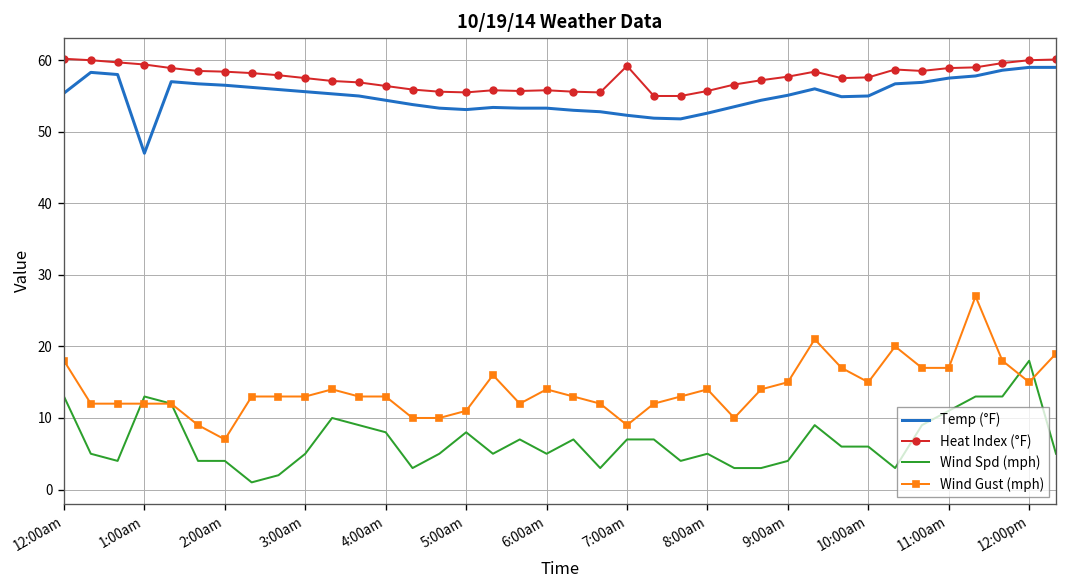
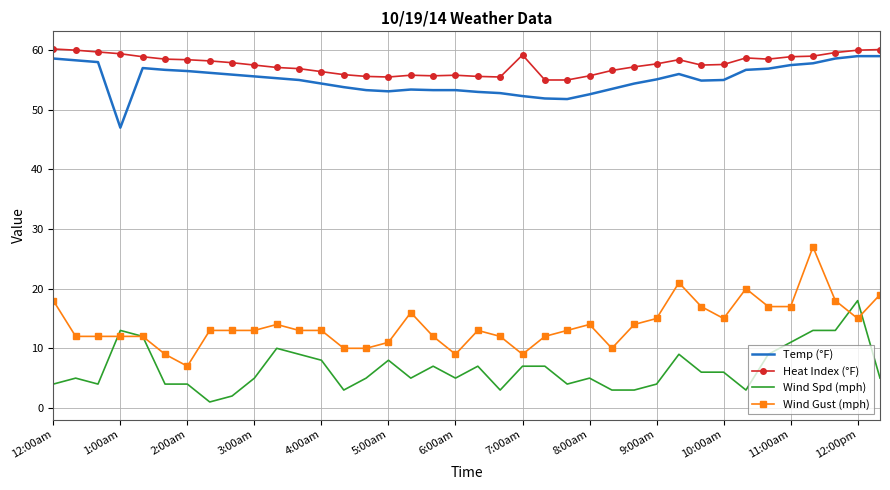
  {
    "Temp (°F)": {
-     "12:00am": 55,
+     "12:00am": 59,
      "1:00am": 47,
      "2:00am": 57,
      "3:00am": 56,
      "4:00am": 54,
      "5:00am": 53,
      "6:00am": 53,
      "7:00am": 52,
      "8:00am": 53,
      "9:00am": 55,
      "10:00am": 55,
      "11:00am": 58,
      "12:00pm": 59
    },
    "Heat Index (°F)": {
      "12:00am": 60,
      "1:00am": 59,
      "2:00am": 58,
      "3:00am": 58,
      "4:00am": 56,
      "5:00am": 56,
      "6:00am": 56,
      "7:00am": 59,
      "8:00am": 56,
      "9:00am": 58,
      "10:00am": 58,
      "11:00am": 59,
      "12:00pm": 60
    },
    "Wind Spd (mph)": {
-     "12:00am": 13,
+     "12:00am": 4,
      "1:00am": 13,
      "2:00am": 4,
      "3:00am": 5,
      "4:00am": 8,
      "5:00am": 8,
      "6:00am": 5,
      "7:00am": 7,
      "8:00am": 5,
      "9:00am": 4,
      "10:00am": 6,
      "11:00am": 11,
      "12:00pm": 18
    },
    "Wind Gust (mph)": {
      "12:00am": 18,
      "1:00am": 12,
      "2:00am": 7,
      "3:00am": 13,
      "4:00am": 13,
      "5:00am": 11,
-     "6:00am": 14,
+     "6:00am": 9,
      "7:00am": 9,
      "8:00am": 14,
      "9:00am": 15,
      "10:00am": 15,
      "11:00am": 17,
      "12:00pm": 15
    }
  }
